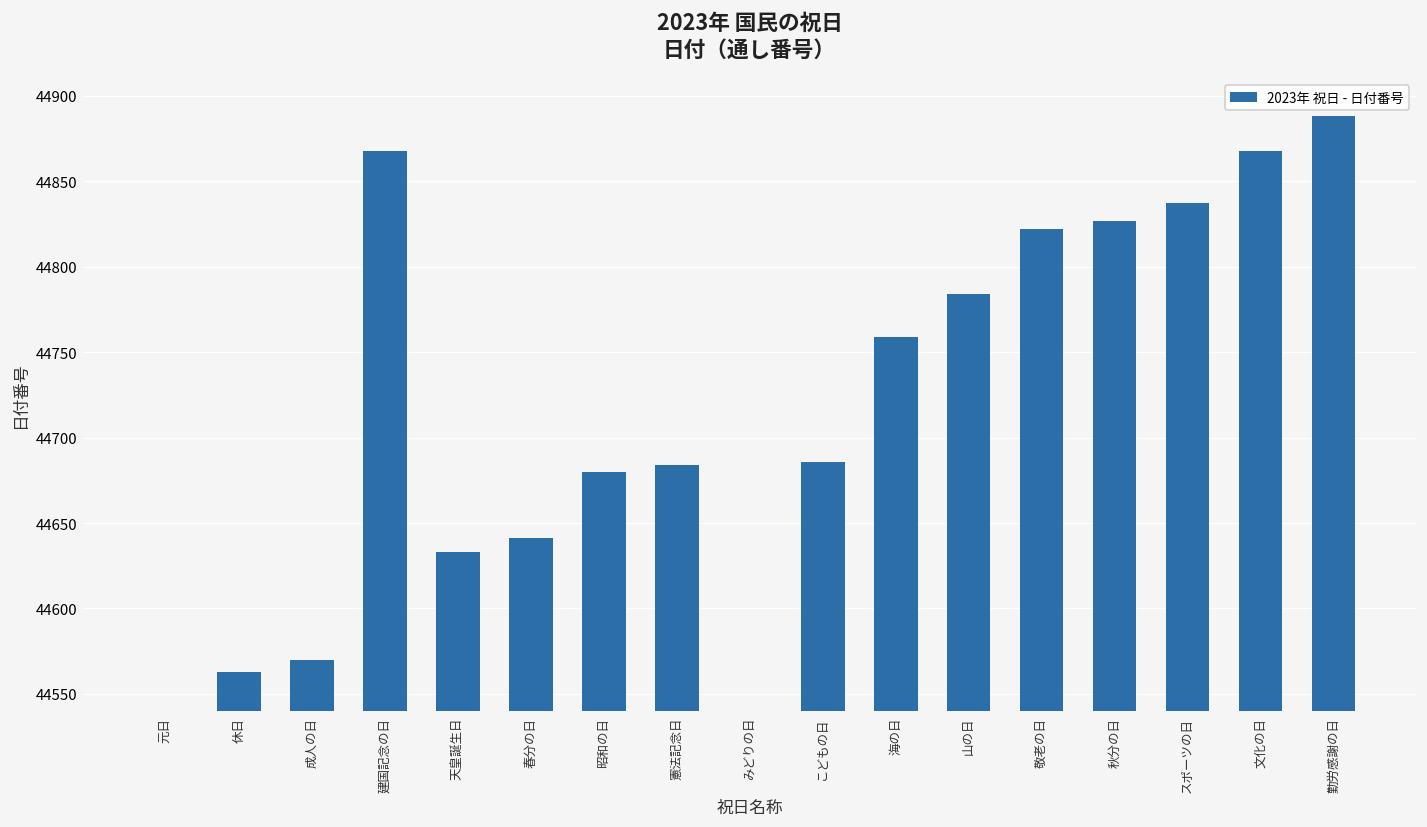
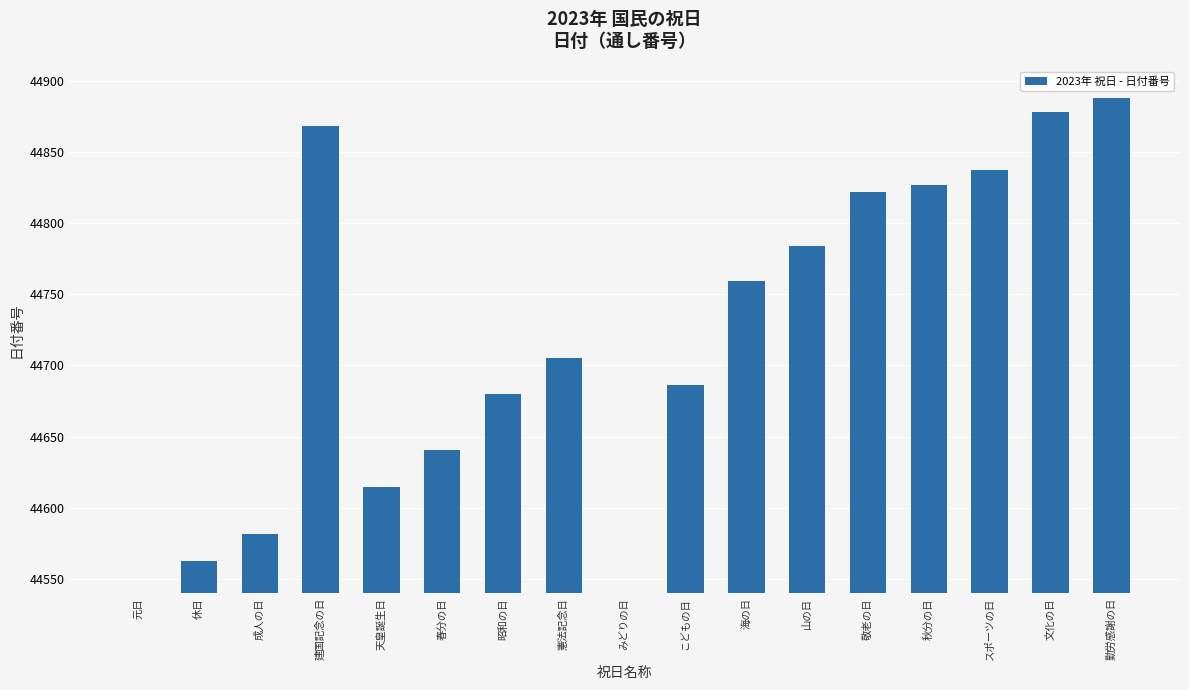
  {
    "休日": 44563,
-   "成人の日": 44570,
+   "成人の日": 44582,
    "建国記念の日": 44868,
-   "天皇誕生日": 44633,
+   "天皇誕生日": 44615,
    "春分の日": 44641,
    "昭和の日": 44680,
-   "憲法記念日": 44684,
+   "憲法記念日": 44705,
    "こどもの日": 44686,
    "海の日": 44759,
    "山の日": 44784,
    "敬老の日": 44822,
    "秋分の日": 44827,
    "スポーツの日": 44837,
-   "文化の日": 44868,
+   "文化の日": 44878,
    "勤労感謝の日": 44888
  }
